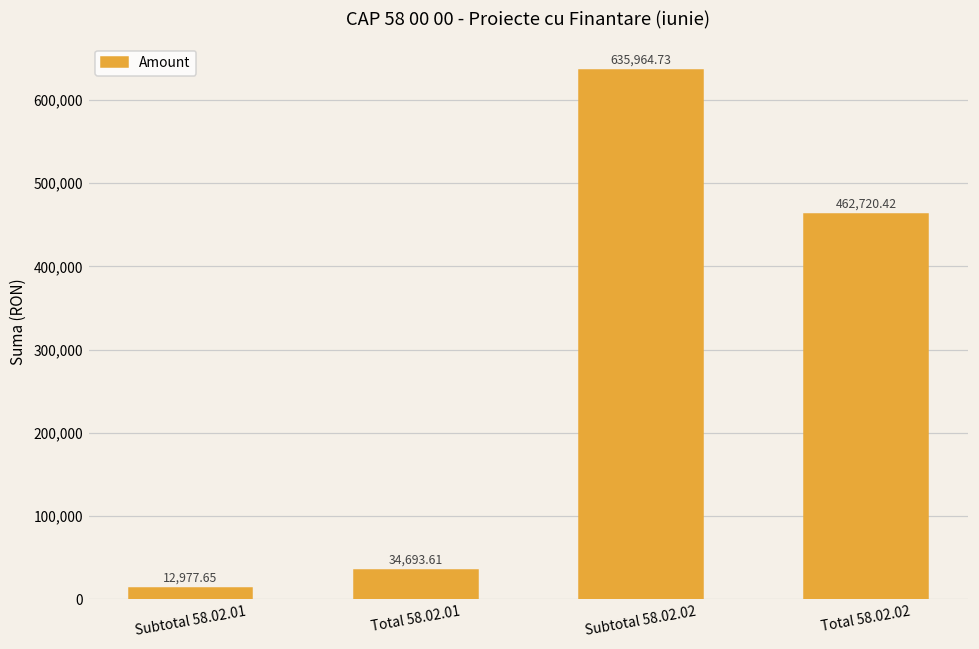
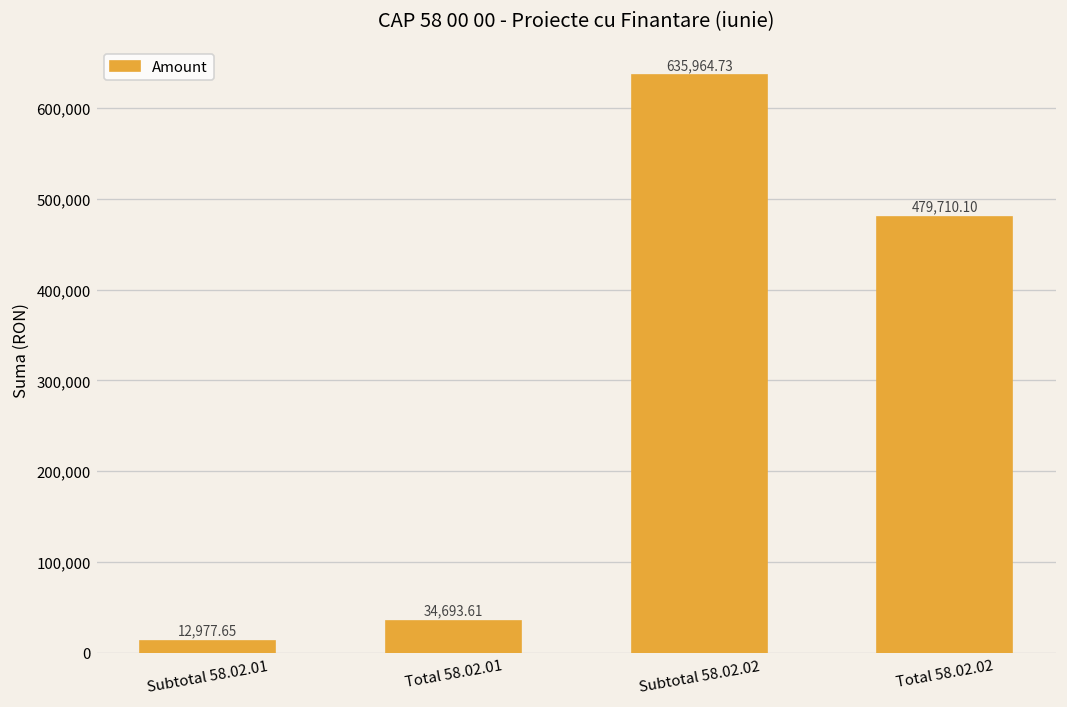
  {
    "Subtotal 58.02.01": "12,977.65",
    "Total 58.02.01": "34,693.61",
    "Subtotal 58.02.02": "635,964.73",
-   "Total 58.02.02": "462,720.42"
+   "Total 58.02.02": "479,710.10"
  }
